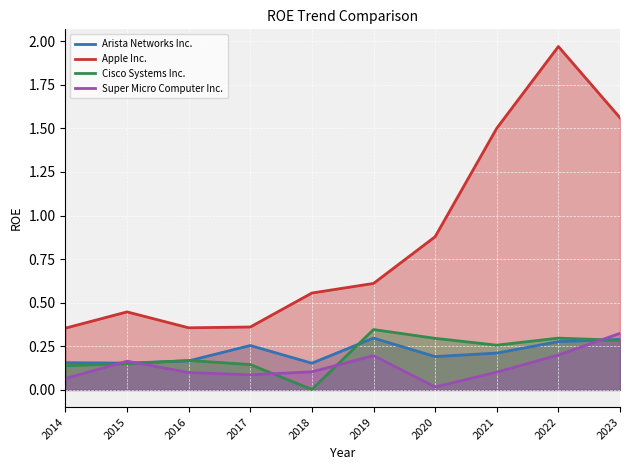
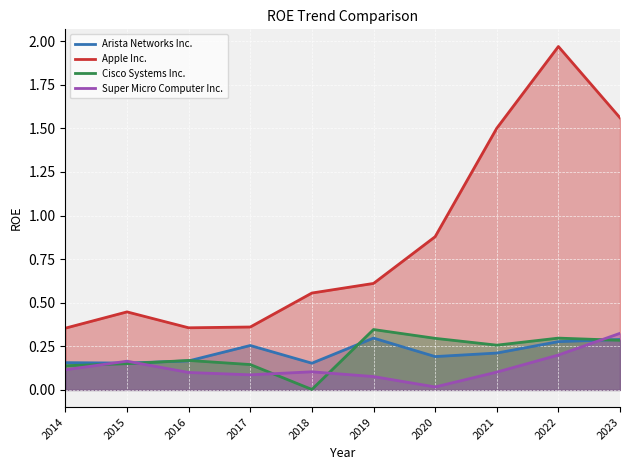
  {
    "Arista Networks Inc.": {
      "2014": 0.16,
      "2017": 0.25,
      "2018": 0.15,
      "2019": 0.30,
      "2020": 0.19,
      "2021": 0.21,
      "2022": 0.28
    },
    "Apple Inc.": {
      "2014": 0.35,
      "2015": 0.45,
      "2016": 0.36,
      "2017": 0.36,
      "2018": 0.56,
      "2019": 0.61,
      "2020": 0.88,
      "2021": 1.50,
      "2022": 1.97,
      "2023": 1.56
    },
    "Cisco Systems Inc.": {
      "2014": 0.14,
      "2017": 0.15,
      "2018": 0.00,
      "2019": 0.35,
      "2020": 0.30,
      "2021": 0.26,
      "2022": 0.30
    },
    "Super Micro Computer Inc.": {
-     "2014": 0.07,
+     "2014": 0.12,
      "2016": 0.10,
      "2017": 0.09,
      "2018": 0.10,
-     "2019": 0.20,
+     "2019": 0.08,
      "2020": 0.02,
      "2021": 0.10,
      "2022": 0.20,
      "2023": 0.32
    }
  }
